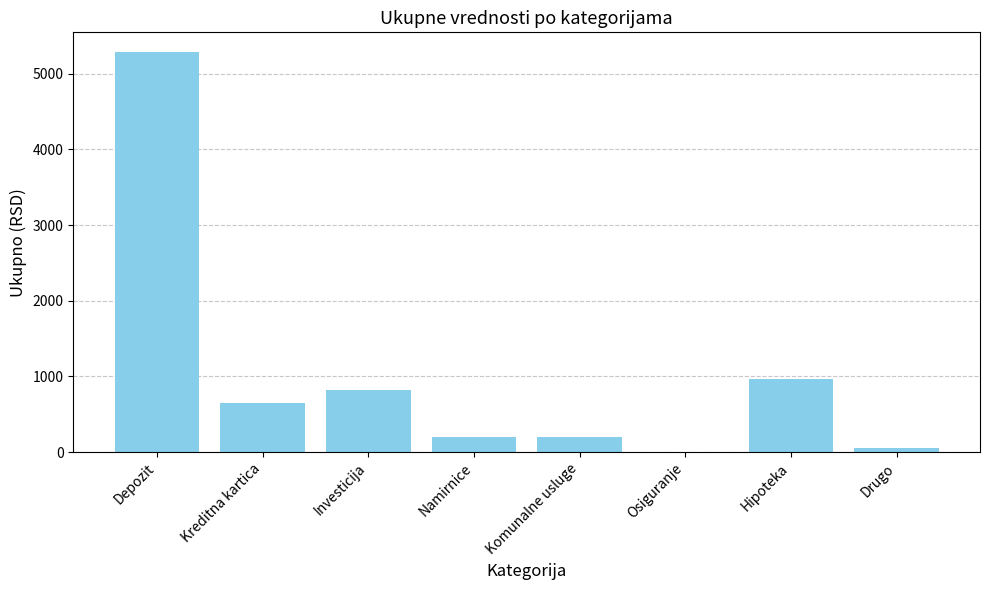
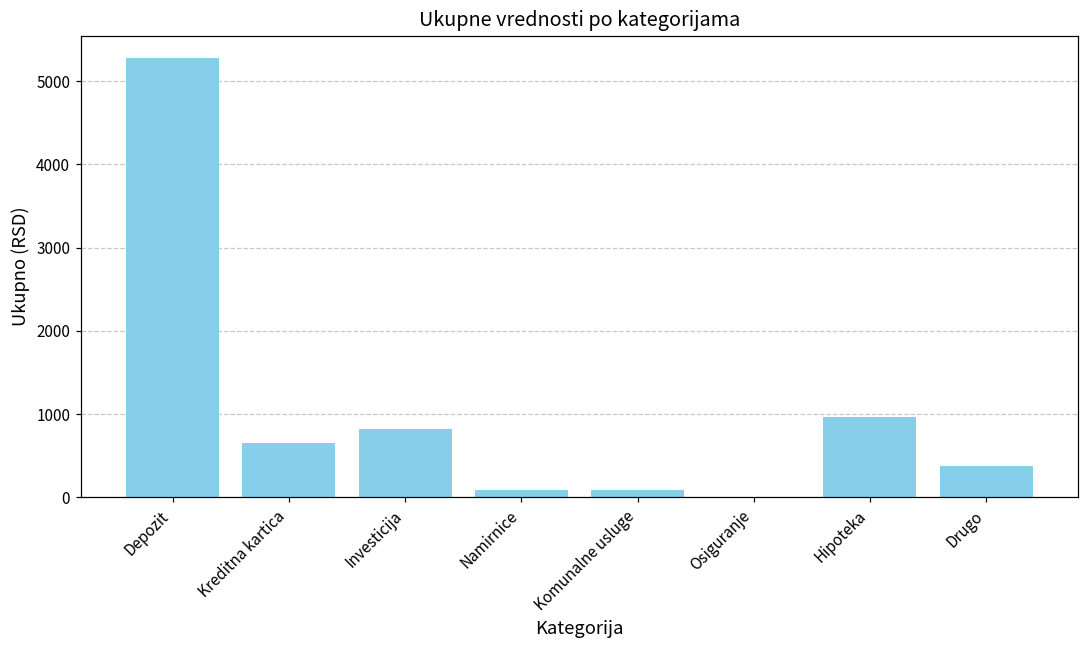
  {
    "Depozit": 5300,
    "Kreditna kartica": 700,
    "Investicija": 800,
-   "Namirnice": 200,
-   "Komunalne usluge": 200,
+   "Namirnice": 100,
+   "Komunalne usluge": 100,
    "Osiguranje": 0,
    "Hipoteka": 1000,
-   "Drugo": 100
+   "Drugo": 400
  }
